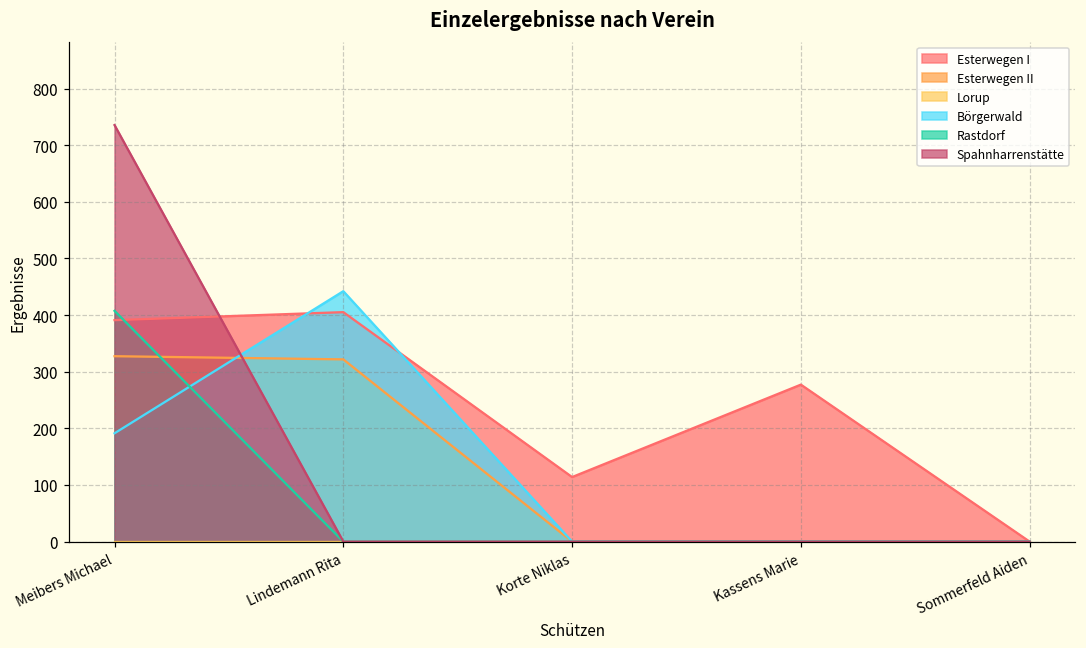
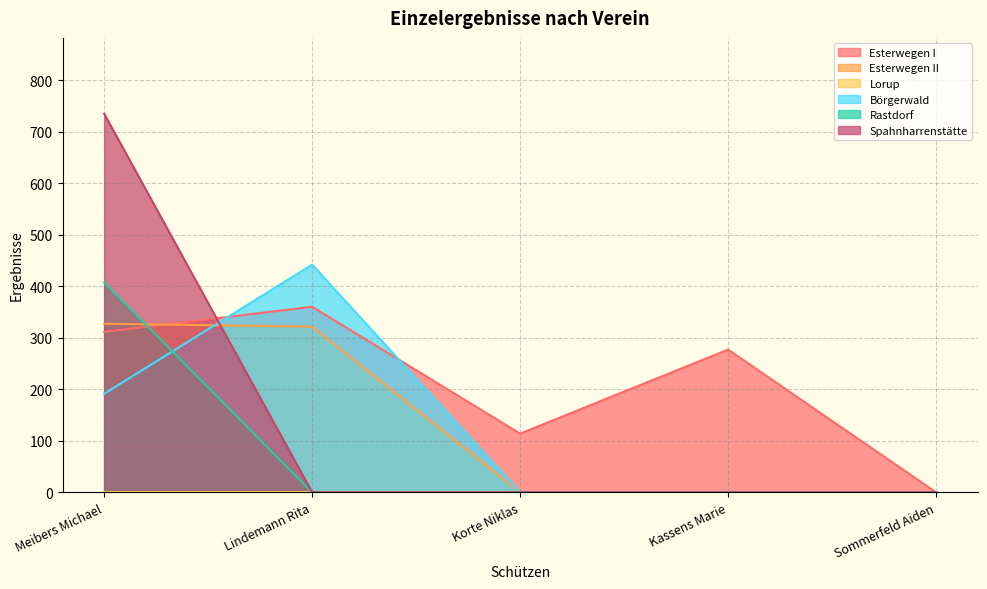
  {
    "Esterwegen I": {
-     "Meibers Michael": 390,
-     "Lindemann Rita": 410,
+     "Meibers Michael": 310,
+     "Lindemann Rita": 360,
      "Korte Niklas": 110,
      "Kassens Marie": 280
    },
    "Börgerwald": {
      "Meibers Michael": 190,
      "Lindemann Rita": 440
    },
    "Rastdorf": {
      "Meibers Michael": 410
    },
    "Spahnharrenstätte": {
      "Meibers Michael": 740
    }
  }
